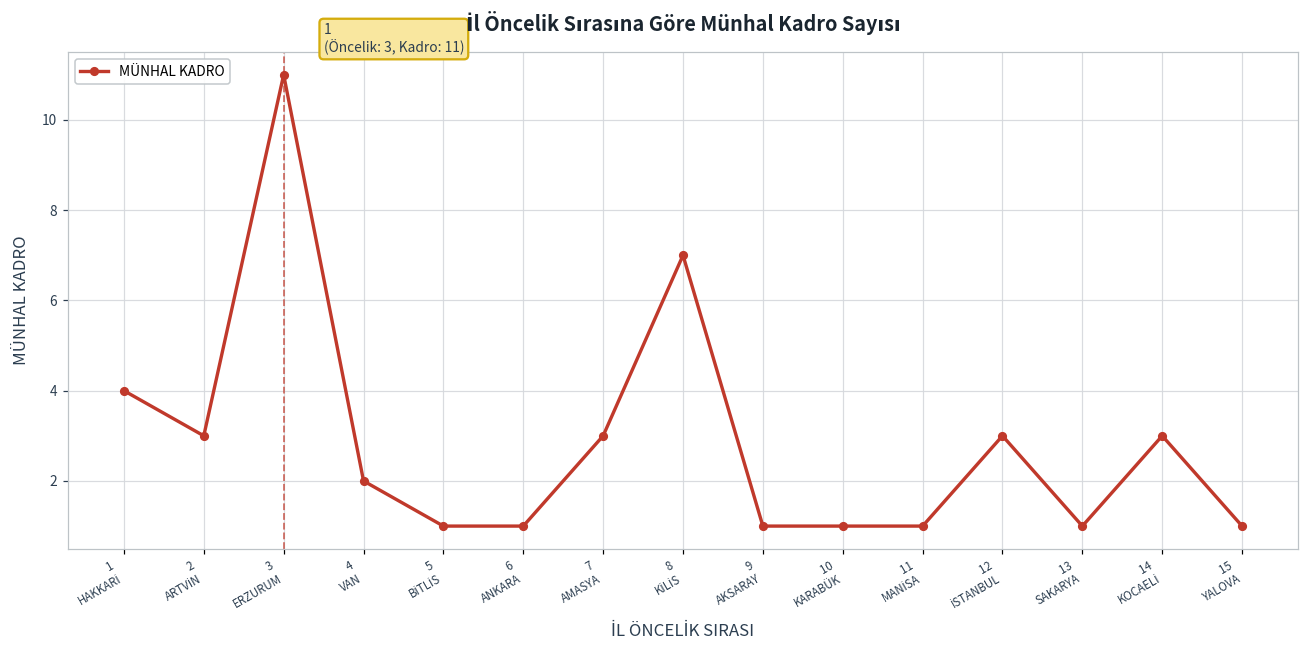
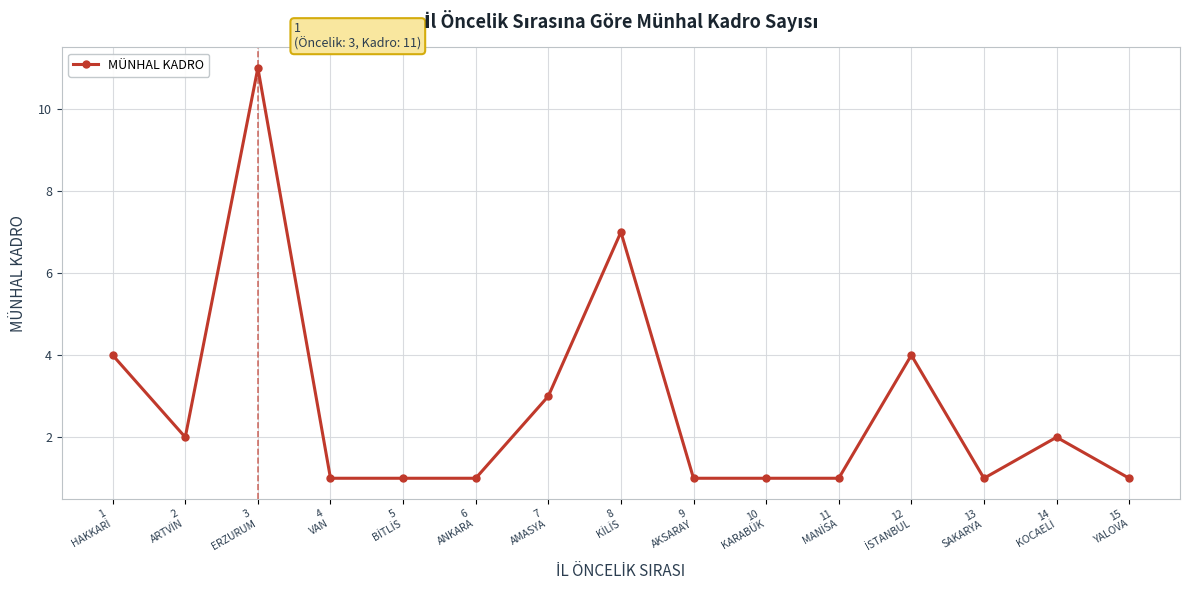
  {
    "1 HAKKARİ": 4,
-   "2 ARTVİN": 3,
+   "2 ARTVİN": 2,
    "3 ERZURUM": 11,
-   "4 VAN": 2,
+   "4 VAN": 1,
    "5 BİTLİS": 1,
    "6 ANKARA": 1,
    "7 AMASYA": 3,
    "8 KİLİS": 7,
    "9 AKSARAY": 1,
    "10 KARABÜK": 1,
    "11 MANİSA": 1,
-   "12 İSTANBUL": 3,
+   "12 İSTANBUL": 4,
    "13 SAKARYA": 1,
-   "14 KOCAELİ": 3,
+   "14 KOCAELİ": 2,
    "15 YALOVA": 1
  }
